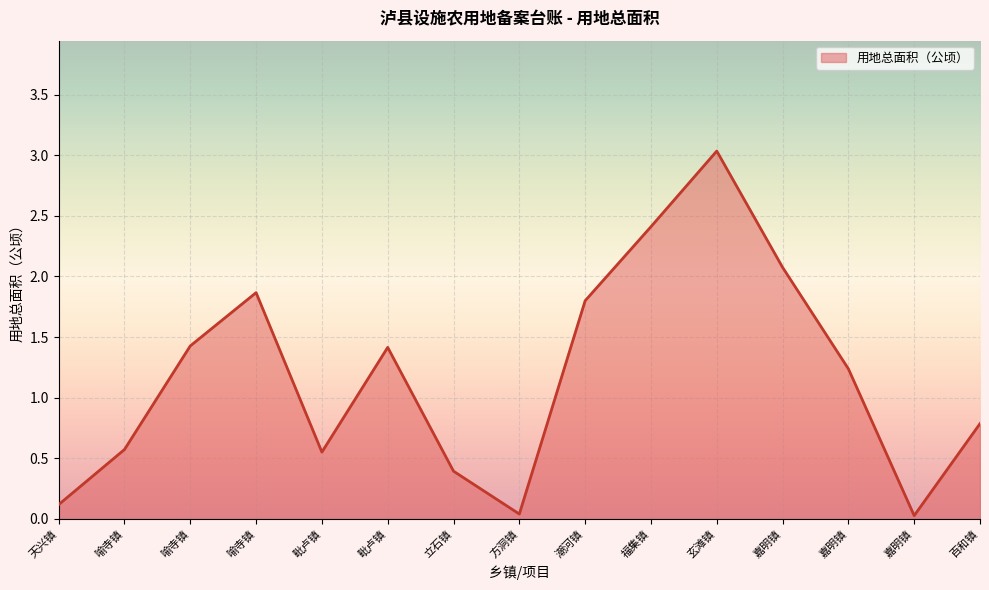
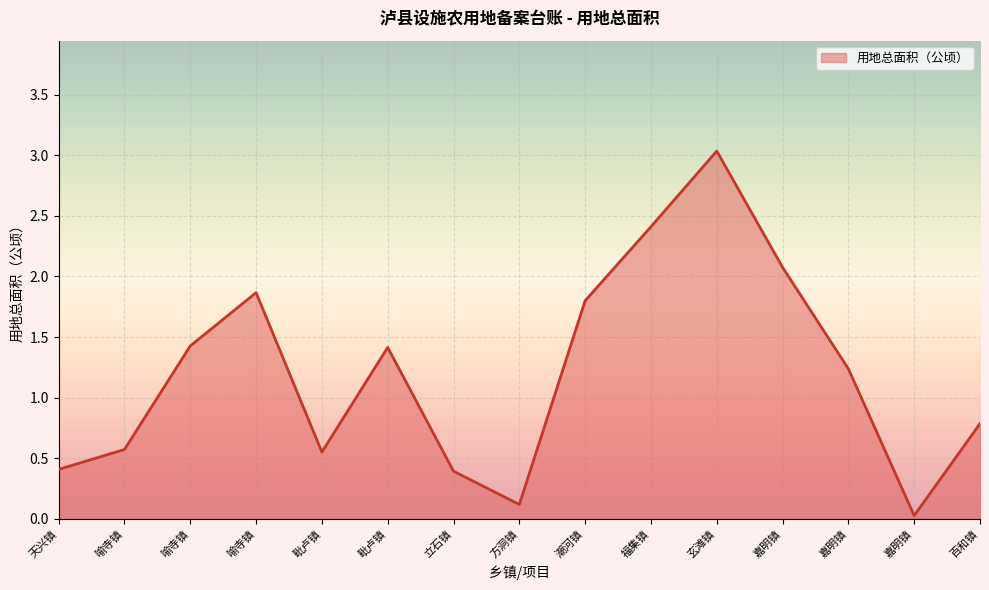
  {
-   "天兴镇": 0.12,
+   "天兴镇": 0.41,
    "立石镇": 0.39,
-   "方洞镇": 0.04,
+   "方洞镇": 0.12,
    "潮河镇": 1.80,
    "福集镇": 2.41,
    "玄滩镇": 3.03,
    "百和镇": 0.79
  }
